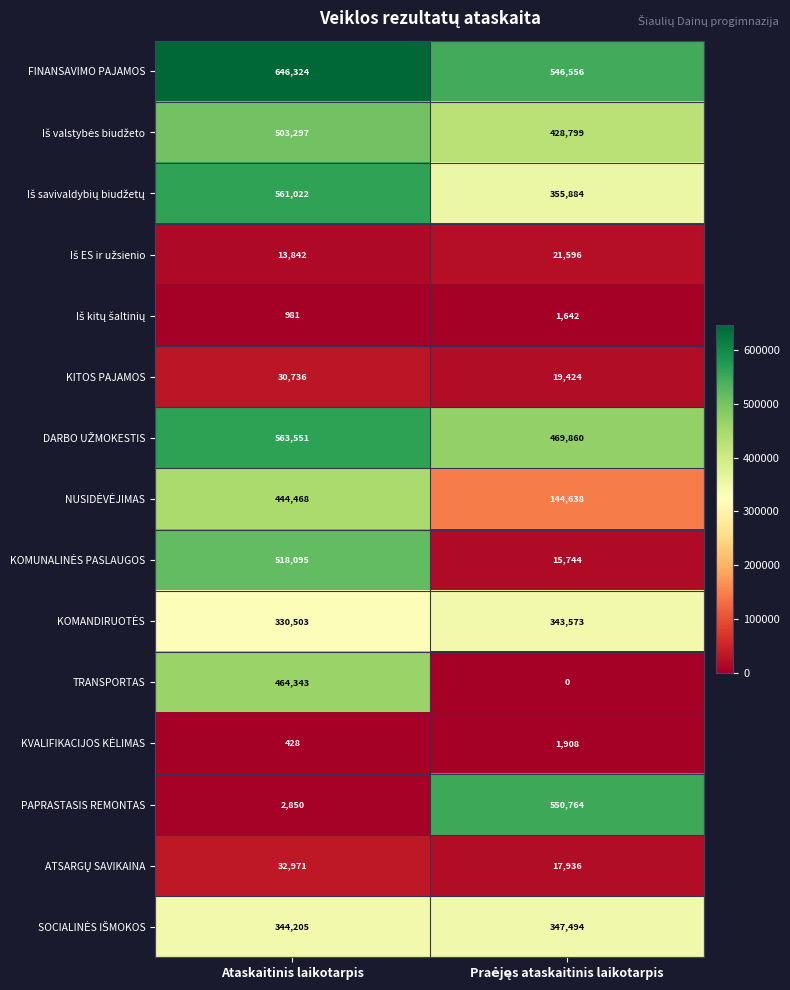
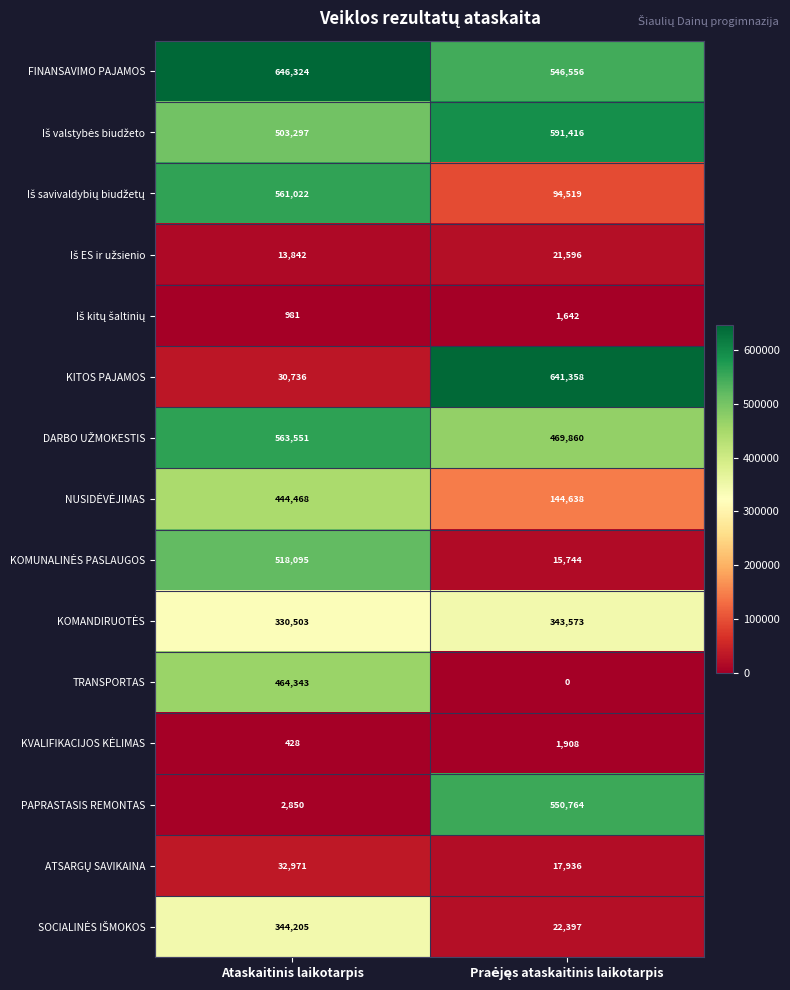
  {
    "FINANSAVIMO PAJAMOS": {
      "Ataskaitinis laikotarpis": "646,324",
      "Praėjęs ataskaitinis laikotarpis": "546,556"
    },
    "Iš valstybės biudžeto": {
      "Ataskaitinis laikotarpis": "503,297",
-     "Praėjęs ataskaitinis laikotarpis": "428,799"
+     "Praėjęs ataskaitinis laikotarpis": "591,416"
    },
    "Iš savivaldybių biudžetų": {
      "Ataskaitinis laikotarpis": "561,022",
-     "Praėjęs ataskaitinis laikotarpis": "355,884"
+     "Praėjęs ataskaitinis laikotarpis": "94,519"
    },
    "Iš ES ir užsienio": {
      "Ataskaitinis laikotarpis": "13,842",
      "Praėjęs ataskaitinis laikotarpis": "21,596"
    },
    "Iš kitų šaltinių": {
      "Ataskaitinis laikotarpis": "981",
      "Praėjęs ataskaitinis laikotarpis": "1,642"
    },
    "KITOS PAJAMOS": {
      "Ataskaitinis laikotarpis": "30,736",
-     "Praėjęs ataskaitinis laikotarpis": "19,424"
+     "Praėjęs ataskaitinis laikotarpis": "641,358"
    },
    "DARBO UŽMOKESTIS": {
      "Ataskaitinis laikotarpis": "563,551",
      "Praėjęs ataskaitinis laikotarpis": "469,860"
    },
    "NUSIDĖVĖJIMAS": {
      "Ataskaitinis laikotarpis": "444,468",
      "Praėjęs ataskaitinis laikotarpis": "144,638"
    },
    "KOMUNALINĖS PASLAUGOS": {
      "Ataskaitinis laikotarpis": "518,095",
      "Praėjęs ataskaitinis laikotarpis": "15,744"
    },
    "KOMANDIRUOTĖS": {
      "Ataskaitinis laikotarpis": "330,503",
      "Praėjęs ataskaitinis laikotarpis": "343,573"
    },
    "TRANSPORTAS": {
      "Ataskaitinis laikotarpis": "464,343",
      "Praėjęs ataskaitinis laikotarpis": "0"
    },
    "KVALIFIKACIJOS KĖLIMAS": {
      "Ataskaitinis laikotarpis": "428",
      "Praėjęs ataskaitinis laikotarpis": "1,908"
    },
    "PAPRASTASIS REMONTAS": {
      "Ataskaitinis laikotarpis": "2,850",
      "Praėjęs ataskaitinis laikotarpis": "550,764"
    },
    "ATSARGŲ SAVIKAINA": {
      "Ataskaitinis laikotarpis": "32,971",
      "Praėjęs ataskaitinis laikotarpis": "17,936"
    },
    "SOCIALINĖS IŠMOKOS": {
      "Ataskaitinis laikotarpis": "344,205",
-     "Praėjęs ataskaitinis laikotarpis": "347,494"
+     "Praėjęs ataskaitinis laikotarpis": "22,397"
    }
  }
